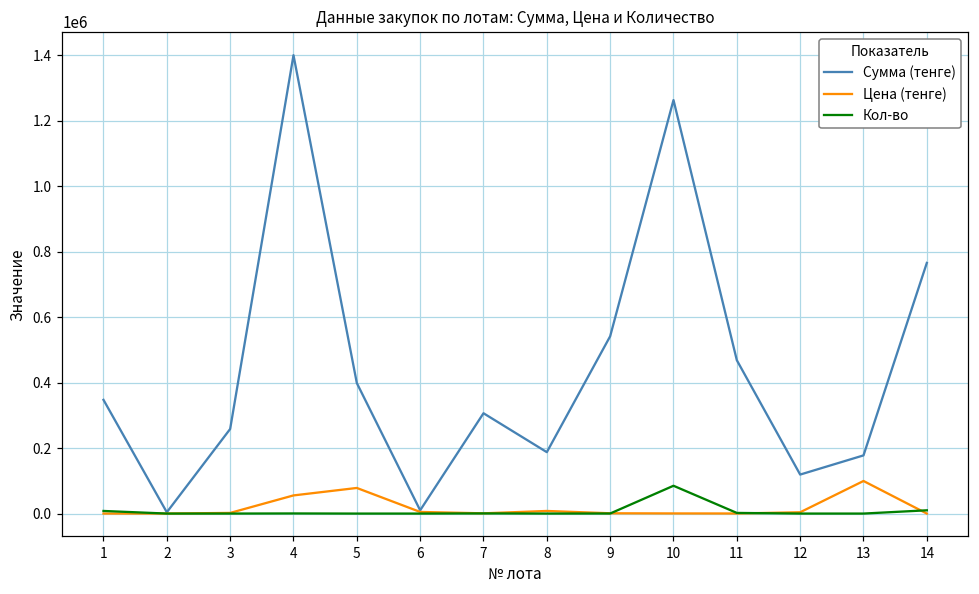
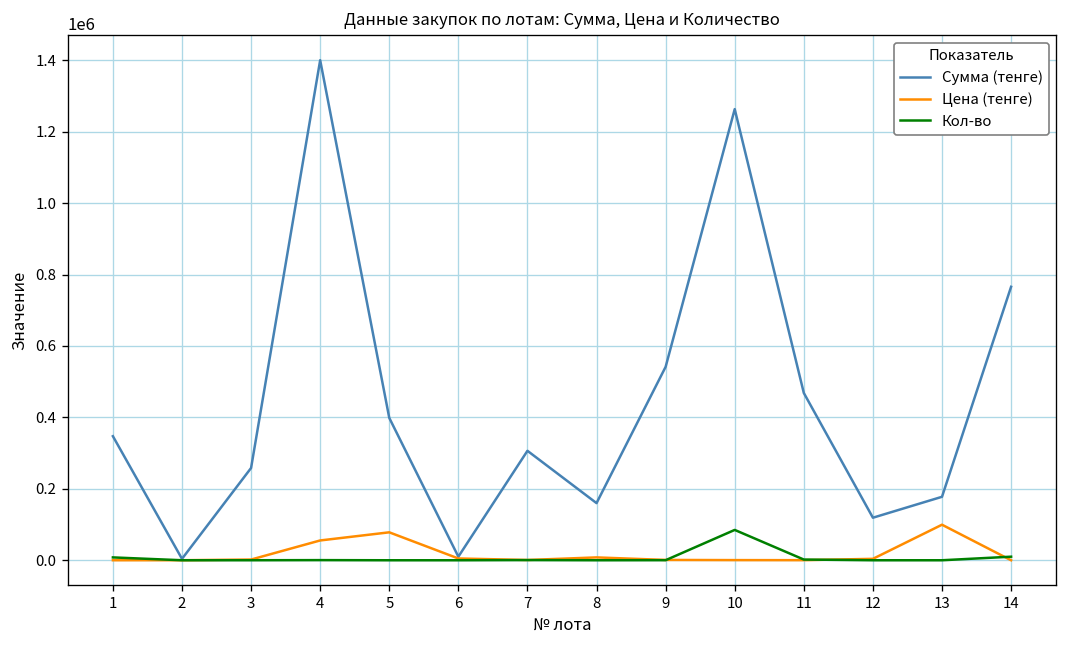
  {
    "Сумма (тенге)": {
      "1": 350000,
      "3": 260000,
      "4": 1400000,
      "5": 400000,
      "7": 310000,
-     "8": 190000,
+     "8": 160000,
      "9": 540000,
      "10": 1260000,
      "11": 470000,
      "12": 120000,
      "13": 180000,
      "14": 770000
    },
    "Цена (тенге)": {
      "4": 60000,
      "5": 80000,
      "10": 0,
      "13": 100000,
      "14": 0
    },
    "Кол-во": {
      "4": 0,
      "5": 0,
      "10": 80000,
      "13": 0,
      "14": 10000
    }
  }
